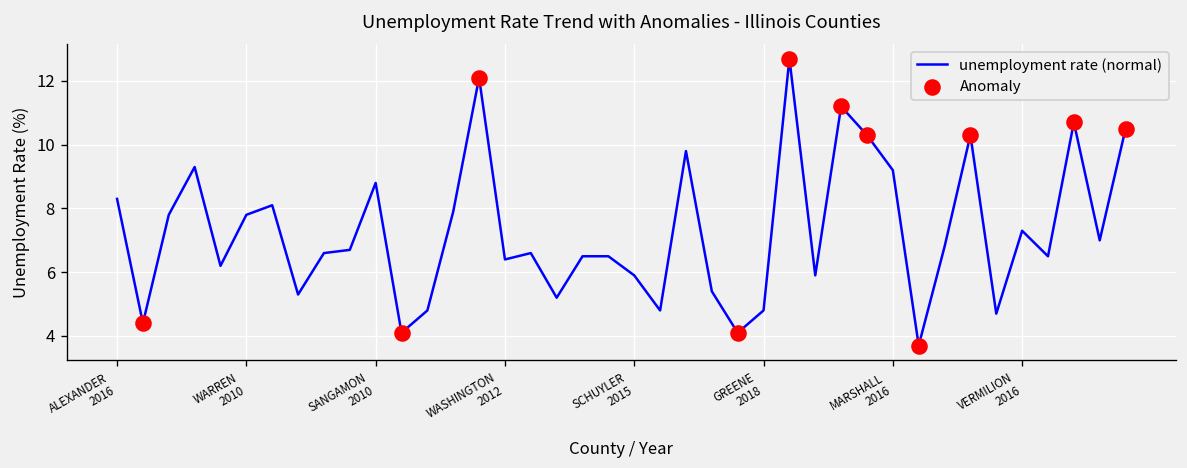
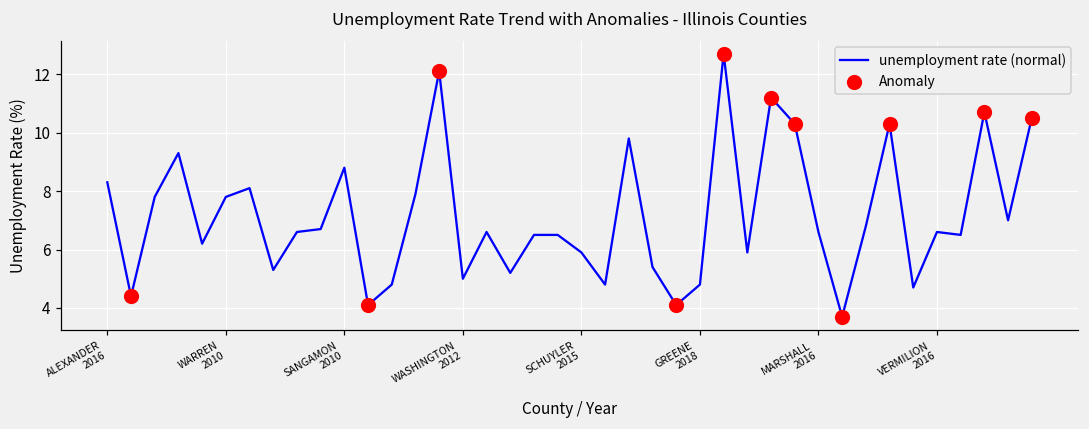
  {
    "unemployment rate (normal)": {
      "ALEXANDER 2016": 8.3,
      "WARREN 2010": 7.8,
      "SANGAMON 2010": 8.8,
-     "WASHINGTON 2012": 6.4,
+     "WASHINGTON 2012": 5.0,
      "SCHUYLER 2015": 5.9,
      "GREENE 2018": 4.8,
-     "MARSHALL 2016": 9.2,
-     "VERMILION 2016": 7.3
+     "MARSHALL 2016": 6.6,
+     "VERMILION 2016": 6.6
    }
  }
